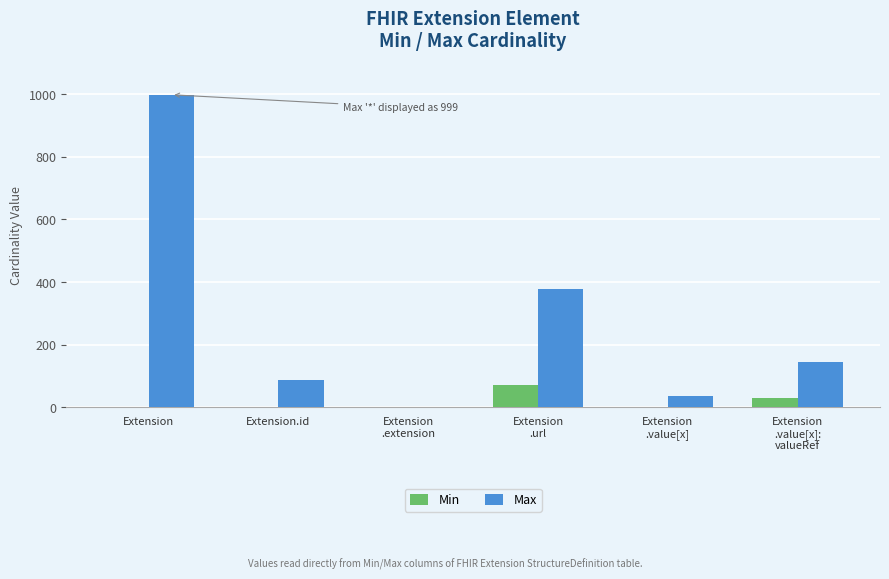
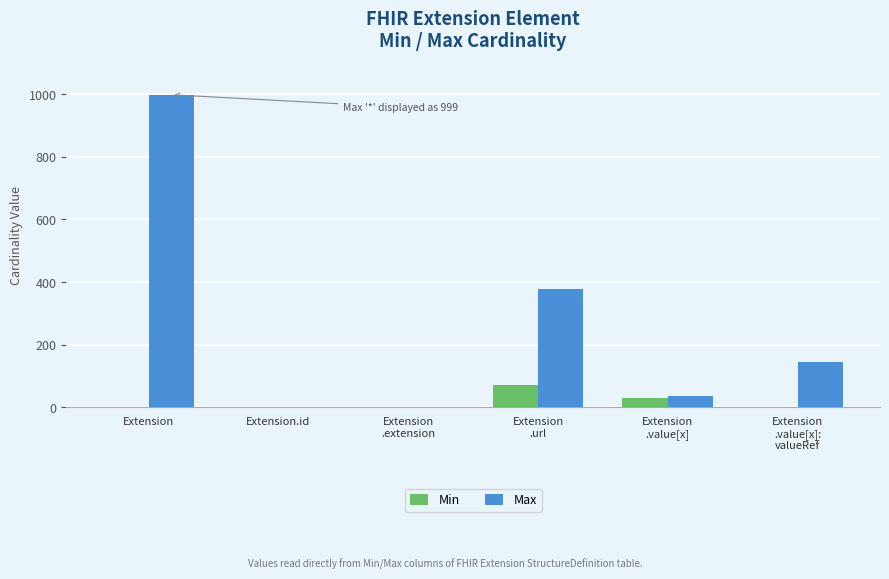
  {
    "Min": {
      "Extension": 0,
      "Extension.id": 0,
      "Extension .extension": 0,
      "Extension .url": 70,
-     "Extension .value[x]": 0,
-     "Extension .value[x]: valueRef": 30
+     "Extension .value[x]": 30,
+     "Extension .value[x]: valueRef": 0
    },
    "Max": {
-     "Extension.id": 90,
+     "Extension.id": 0,
      "Extension .extension": 0,
      "Extension .url": 380,
      "Extension .value[x]": 40,
      "Extension .value[x]: valueRef": 150
    }
  }
